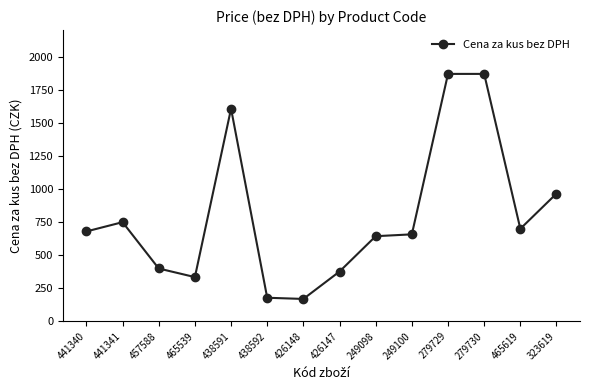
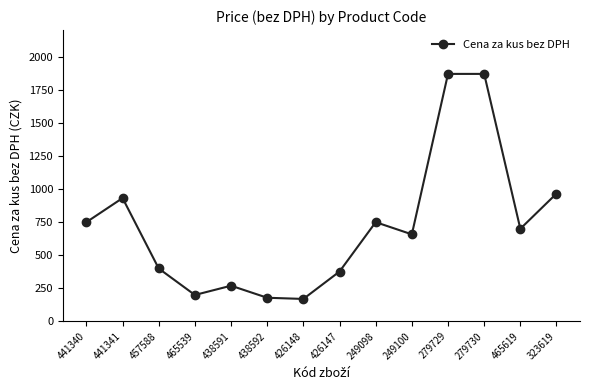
  {
-   "441340": 680,
-   "441341": 750,
+   "441340": 750,
+   "441341": 930,
    "457588": 400,
-   "465539": 330,
-   "438591": 1610,
+   "465539": 200,
+   "438591": 270,
    "438592": 180,
    "426148": 170,
    "426147": 380,
-   "249098": 640,
+   "249098": 750,
    "249100": 660,
    "279729": 1870,
    "279730": 1870,
    "465619": 700,
    "323619": 970
  }
